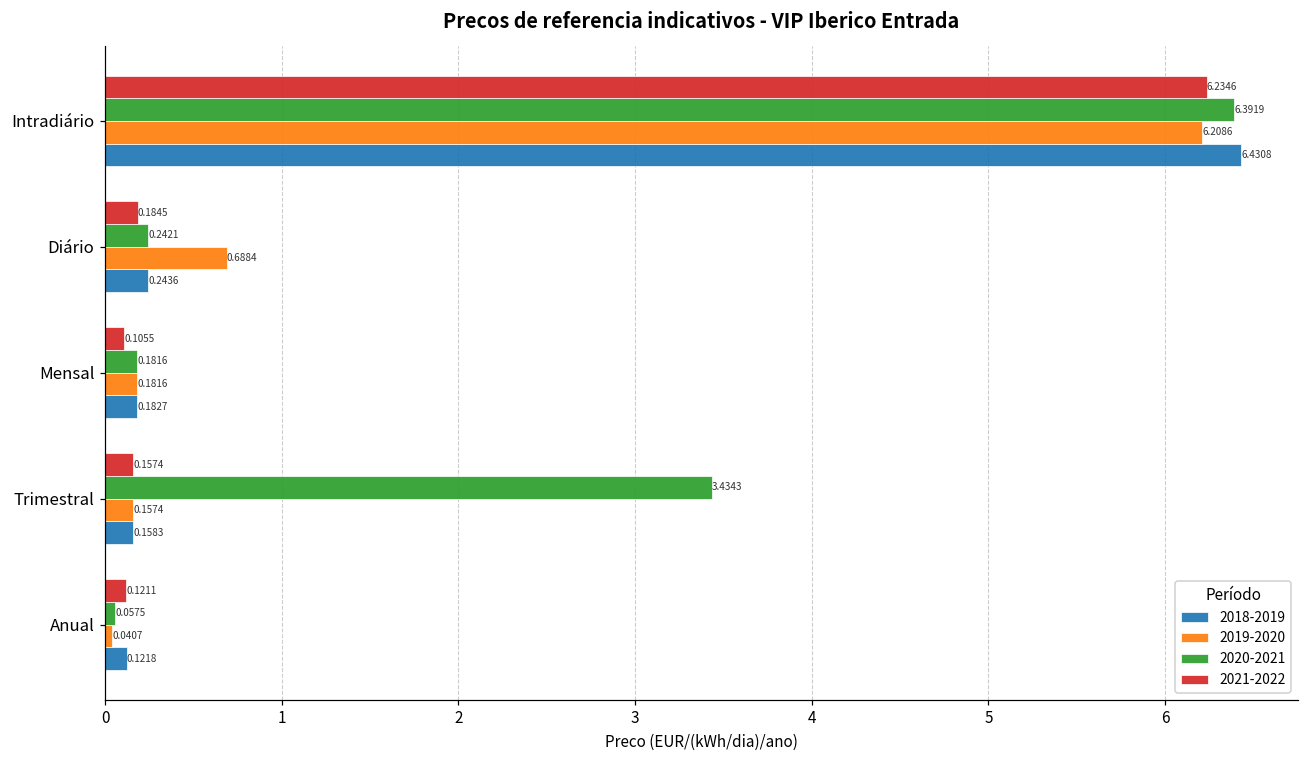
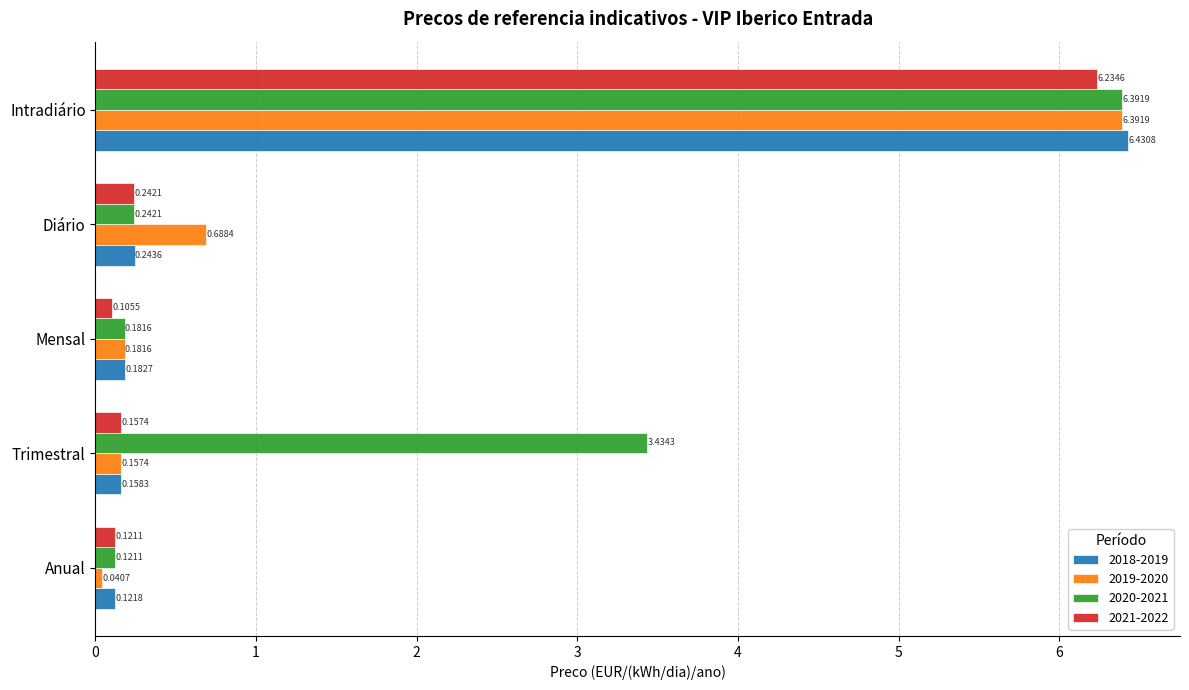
  {
    "2018-2019": {
      "Intradiário": 6.4308,
      "Diário": 0.2436,
      "Mensal": 0.1827,
      "Trimestral": 0.1583,
      "Anual": 0.1218
    },
    "2019-2020": {
-     "Intradiário": 6.2086,
+     "Intradiário": 6.3919,
      "Diário": 0.6884,
      "Mensal": 0.1816,
      "Trimestral": 0.1574,
      "Anual": 0.0407
    },
    "2020-2021": {
      "Intradiário": 6.3919,
      "Diário": 0.2421,
      "Mensal": 0.1816,
      "Trimestral": 3.4343,
-     "Anual": 0.0575
+     "Anual": 0.1211
    },
    "2021-2022": {
      "Intradiário": 6.2346,
-     "Diário": 0.1845,
+     "Diário": 0.2421,
      "Mensal": 0.1055,
      "Trimestral": 0.1574,
      "Anual": 0.1211
    }
  }
